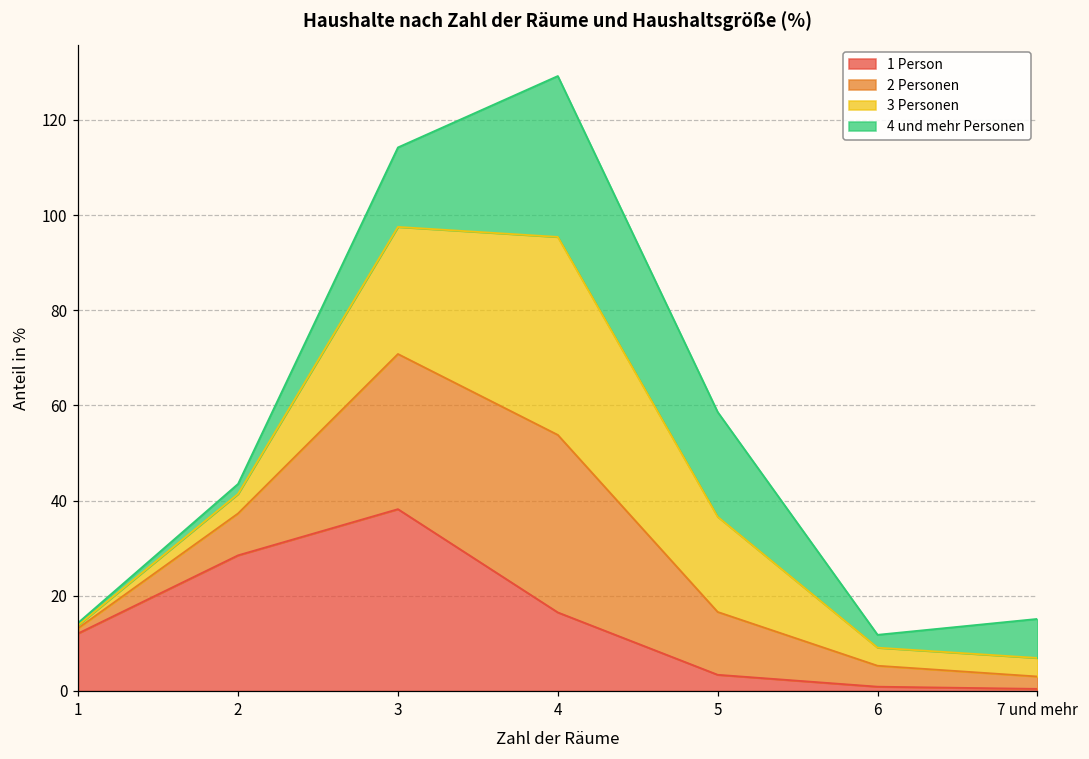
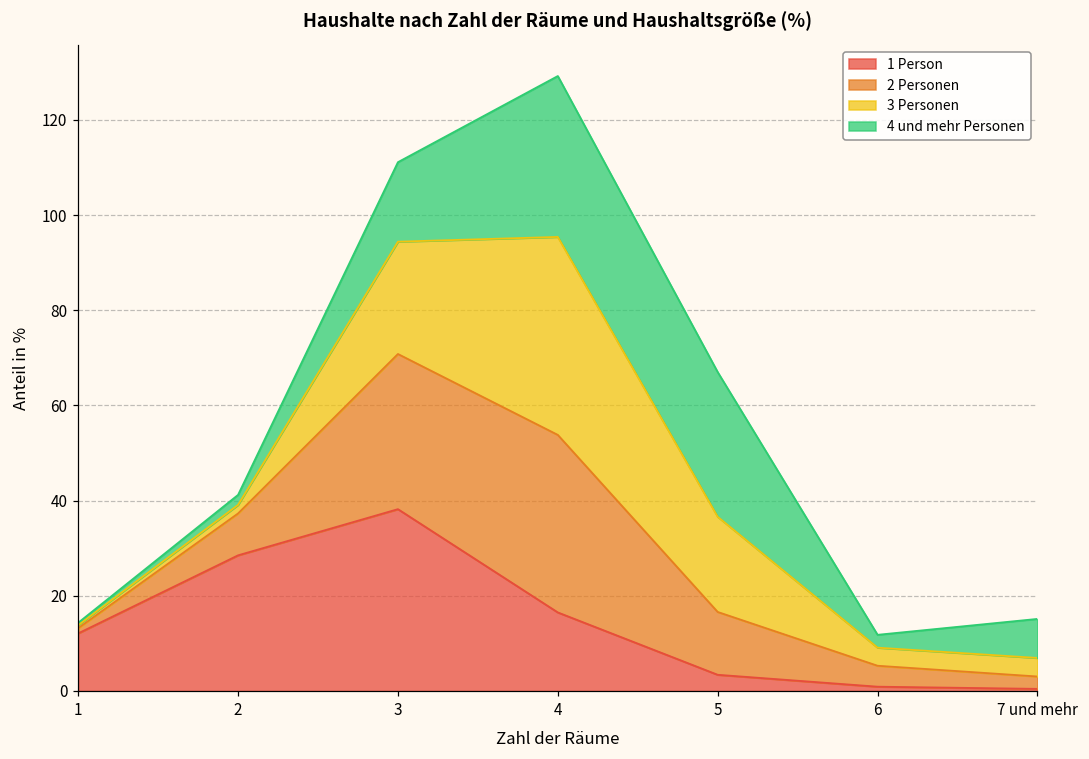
  {
    "3 Personen": {
-     "2": 4,
-     "3": 27,
+     "2": 2,
+     "3": 24,
      "4": 42,
      "5": 20,
      "6": 4,
      "7 und mehr": 4
    },
    "4 und mehr Personen": {
      "2": 2,
      "3": 17,
      "4": 34,
-     "5": 22,
+     "5": 30,
      "6": 3,
      "7 und mehr": 8
    }
  }
